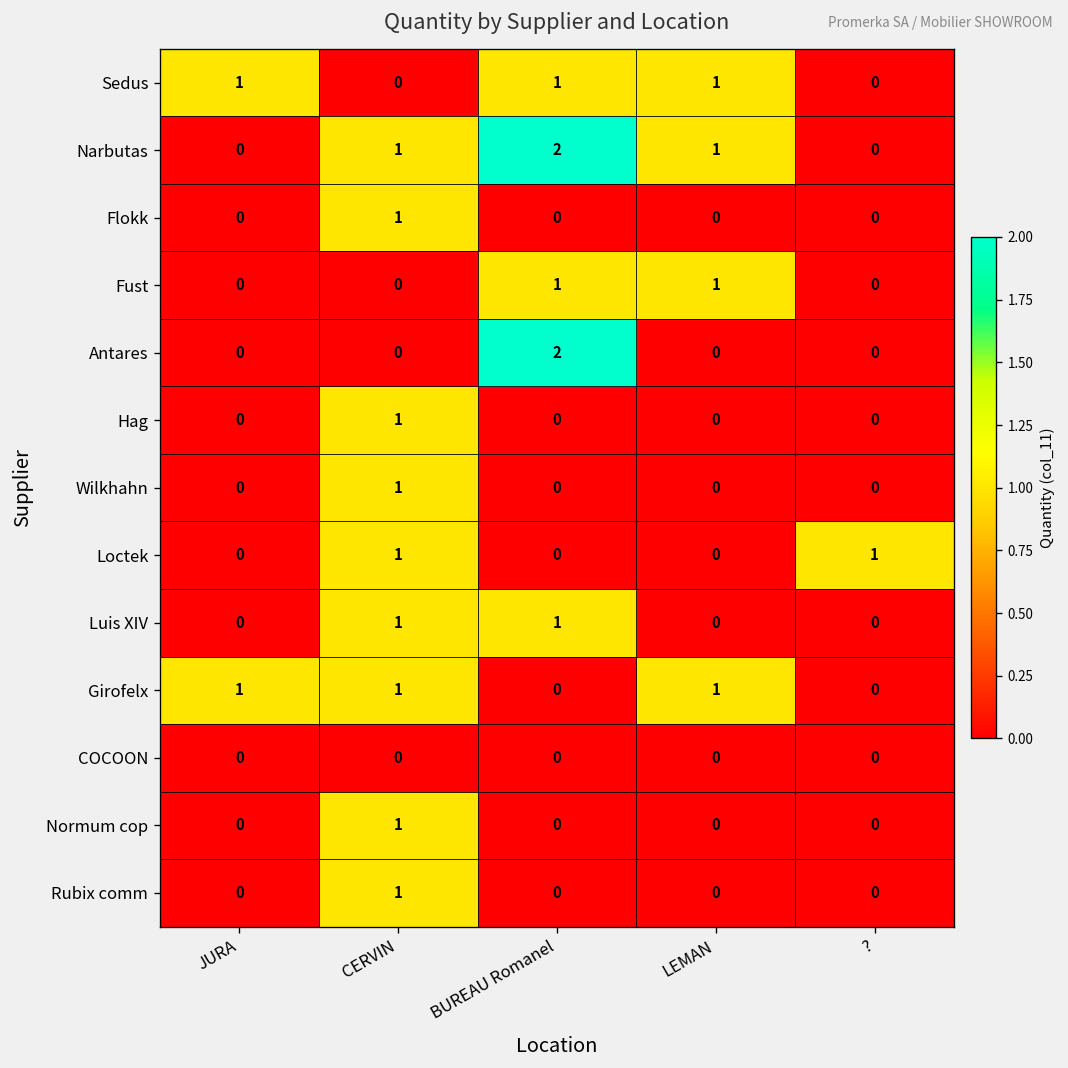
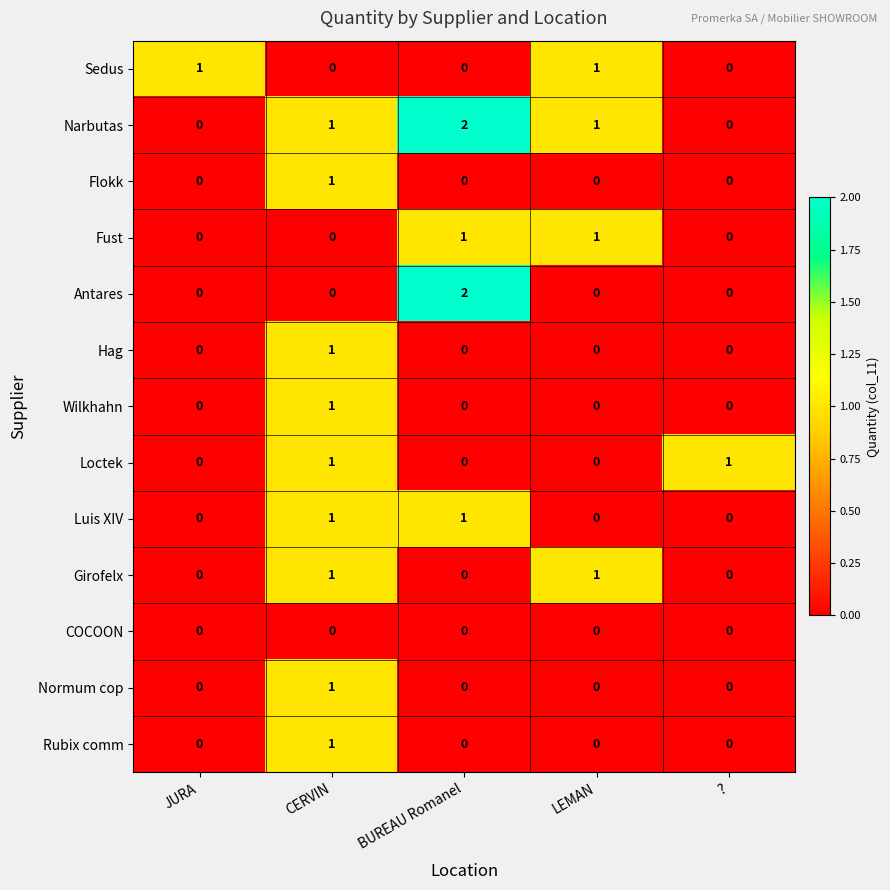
  {
    "Sedus": {
      "JURA": 1,
      "CERVIN": 0,
-     "BUREAU Romanel": 1,
+     "BUREAU Romanel": 0,
      "LEMAN": 1,
      "?": 0
    },
    "Narbutas": {
      "JURA": 0,
      "CERVIN": 1,
      "BUREAU Romanel": 2,
      "LEMAN": 1,
      "?": 0
    },
    "Flokk": {
      "JURA": 0,
      "CERVIN": 1,
      "BUREAU Romanel": 0,
      "LEMAN": 0,
      "?": 0
    },
    "Fust": {
      "JURA": 0,
      "CERVIN": 0,
      "BUREAU Romanel": 1,
      "LEMAN": 1,
      "?": 0
    },
    "Antares": {
      "JURA": 0,
      "CERVIN": 0,
      "BUREAU Romanel": 2,
      "LEMAN": 0,
      "?": 0
    },
    "Hag": {
      "JURA": 0,
      "CERVIN": 1,
      "BUREAU Romanel": 0,
      "LEMAN": 0,
      "?": 0
    },
    "Wilkhahn": {
      "JURA": 0,
      "CERVIN": 1,
      "BUREAU Romanel": 0,
      "LEMAN": 0,
      "?": 0
    },
    "Loctek": {
      "JURA": 0,
      "CERVIN": 1,
      "BUREAU Romanel": 0,
      "LEMAN": 0,
      "?": 1
    },
    "Luis XIV": {
      "JURA": 0,
      "CERVIN": 1,
      "BUREAU Romanel": 1,
      "LEMAN": 0,
      "?": 0
    },
    "Girofelx": {
-     "JURA": 1,
+     "JURA": 0,
      "CERVIN": 1,
      "BUREAU Romanel": 0,
      "LEMAN": 1,
      "?": 0
    },
    "COCOON": {
      "JURA": 0,
      "CERVIN": 0,
      "BUREAU Romanel": 0,
      "LEMAN": 0,
      "?": 0
    },
    "Normum cop": {
      "JURA": 0,
      "CERVIN": 1,
      "BUREAU Romanel": 0,
      "LEMAN": 0,
      "?": 0
    },
    "Rubix comm": {
      "JURA": 0,
      "CERVIN": 1,
      "BUREAU Romanel": 0,
      "LEMAN": 0,
      "?": 0
    }
  }
